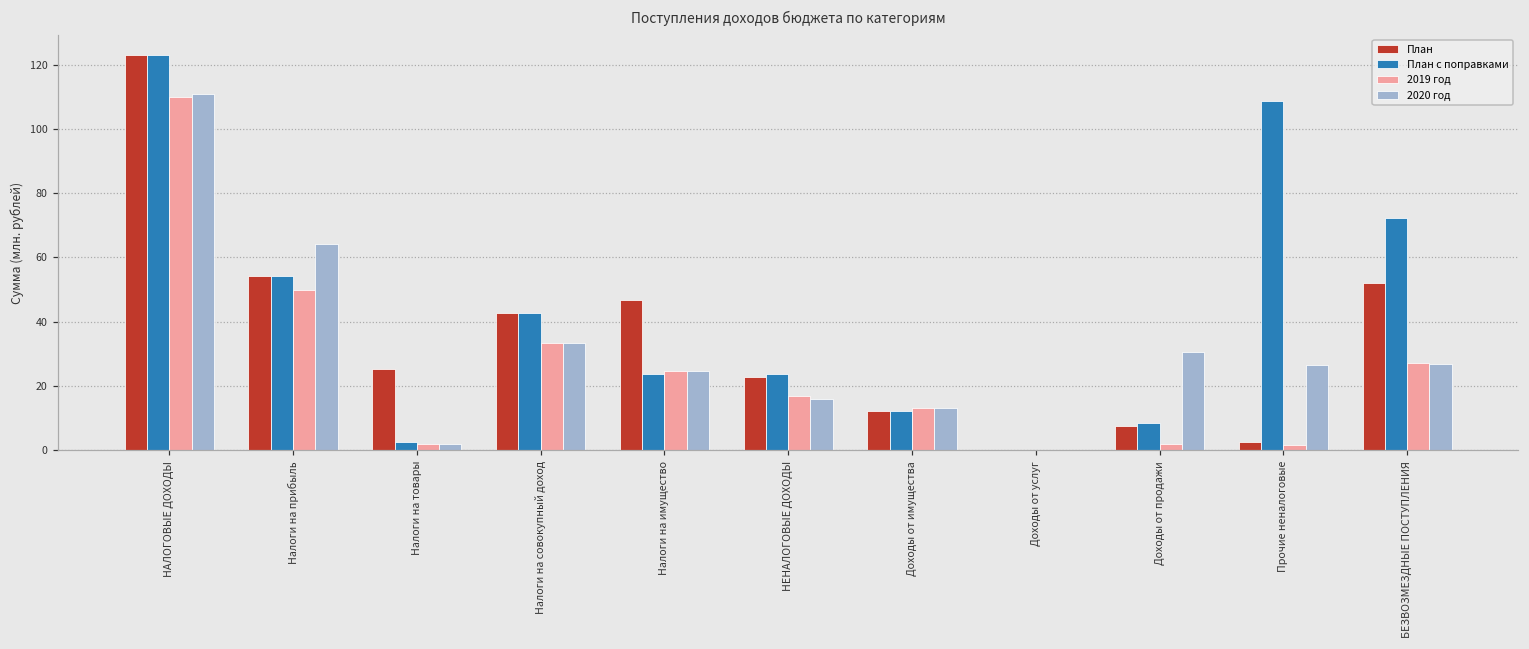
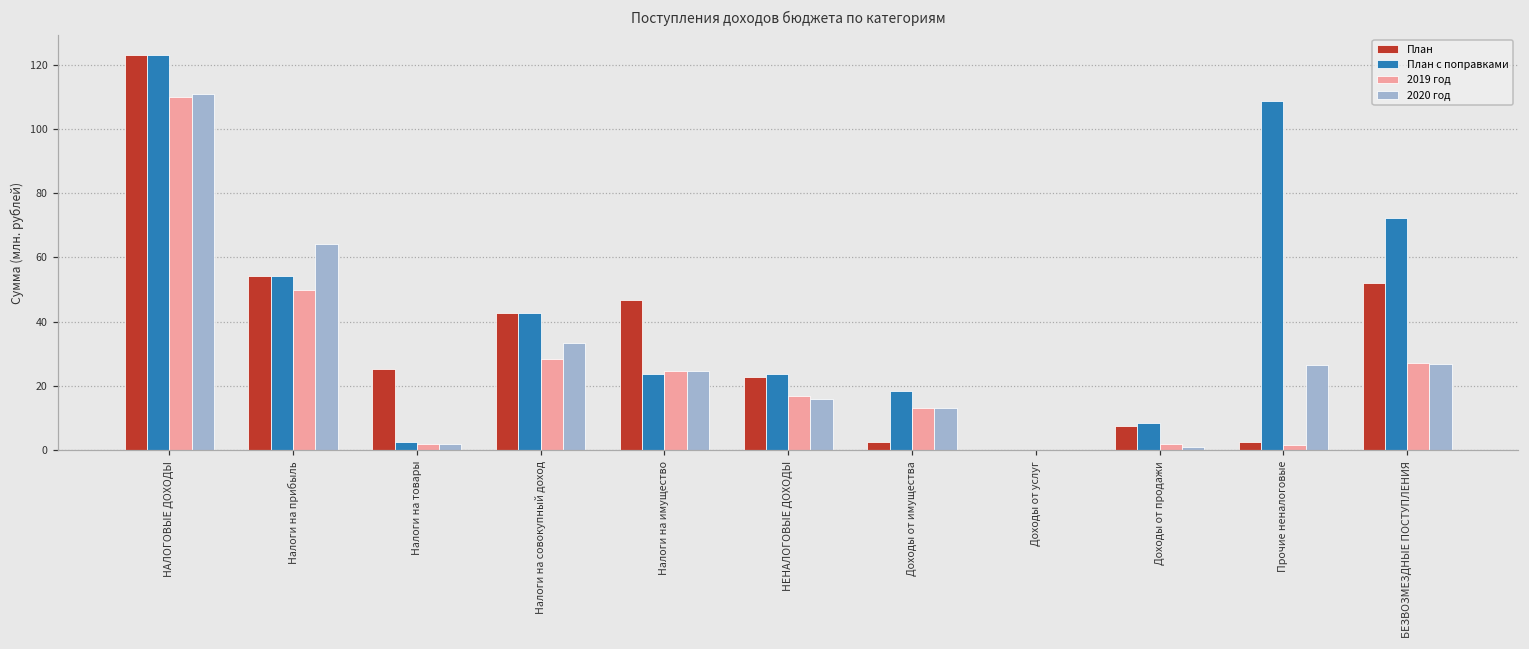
  {
    "План": {
      "НАЛОГОВЫЕ ДОХОДЫ": 123,
      "Налоги на прибыль": 54,
      "Налоги на товары": 25,
      "Налоги на совокупный доход": 43,
      "Налоги на имущество": 47,
      "НЕНАЛОГОВЫЕ ДОХОДЫ": 23,
-     "Доходы от имущества": 12,
+     "Доходы от имущества": 3,
      "Доходы от продажи": 8,
      "Прочие неналоговые": 3,
      "БЕЗВОЗМЕЗДНЫЕ ПОСТУПЛЕНИЯ": 52
    },
    "План с поправками": {
      "НАЛОГОВЫЕ ДОХОДЫ": 123,
      "Налоги на прибыль": 54,
      "Налоги на товары": 3,
      "Налоги на совокупный доход": 43,
      "Налоги на имущество": 24,
      "НЕНАЛОГОВЫЕ ДОХОДЫ": 24,
-     "Доходы от имущества": 12,
+     "Доходы от имущества": 18,
      "Доходы от продажи": 9,
      "Прочие неналоговые": 109,
      "БЕЗВОЗМЕЗДНЫЕ ПОСТУПЛЕНИЯ": 72
    },
    "2019 год": {
      "НАЛОГОВЫЕ ДОХОДЫ": 110,
      "Налоги на прибыль": 50,
      "Налоги на товары": 2,
-     "Налоги на совокупный доход": 34,
+     "Налоги на совокупный доход": 28,
      "Налоги на имущество": 25,
      "НЕНАЛОГОВЫЕ ДОХОДЫ": 17,
      "Доходы от имущества": 13,
      "Доходы от продажи": 2,
      "Прочие неналоговые": 2,
      "БЕЗВОЗМЕЗДНЫЕ ПОСТУПЛЕНИЯ": 27
    },
    "2020 год": {
      "НАЛОГОВЫЕ ДОХОДЫ": 111,
      "Налоги на прибыль": 64,
      "Налоги на товары": 2,
      "Налоги на совокупный доход": 34,
      "Налоги на имущество": 25,
      "НЕНАЛОГОВЫЕ ДОХОДЫ": 16,
      "Доходы от имущества": 13,
-     "Доходы от продажи": 31,
+     "Доходы от продажи": 1,
      "Прочие неналоговые": 27,
      "БЕЗВОЗМЕЗДНЫЕ ПОСТУПЛЕНИЯ": 27
    }
  }
